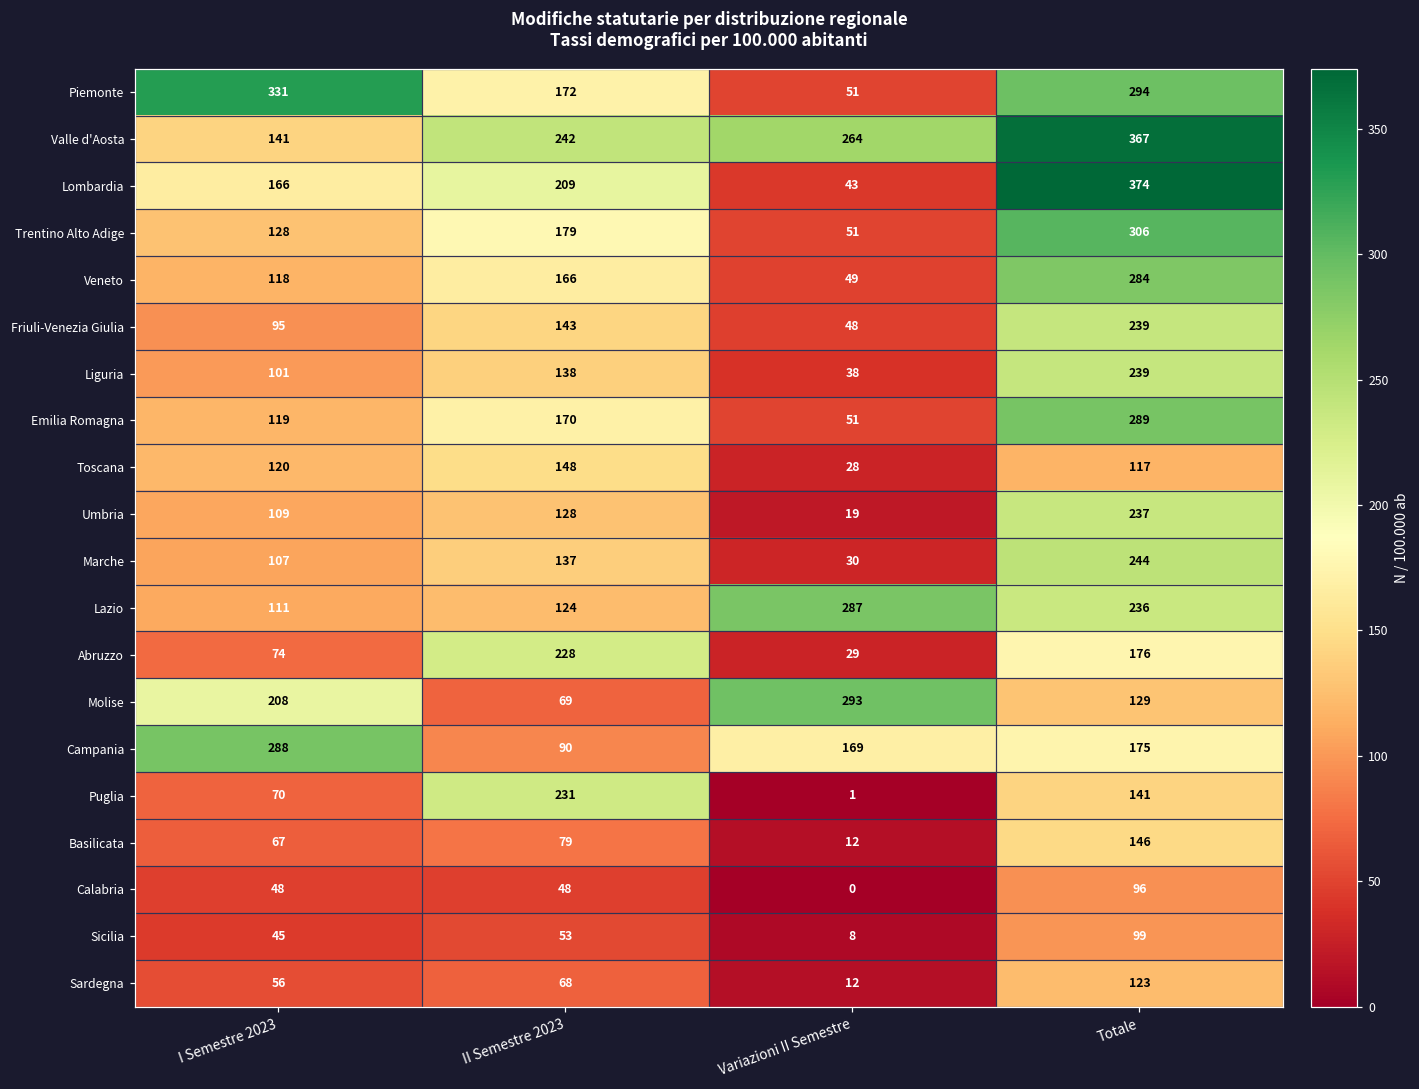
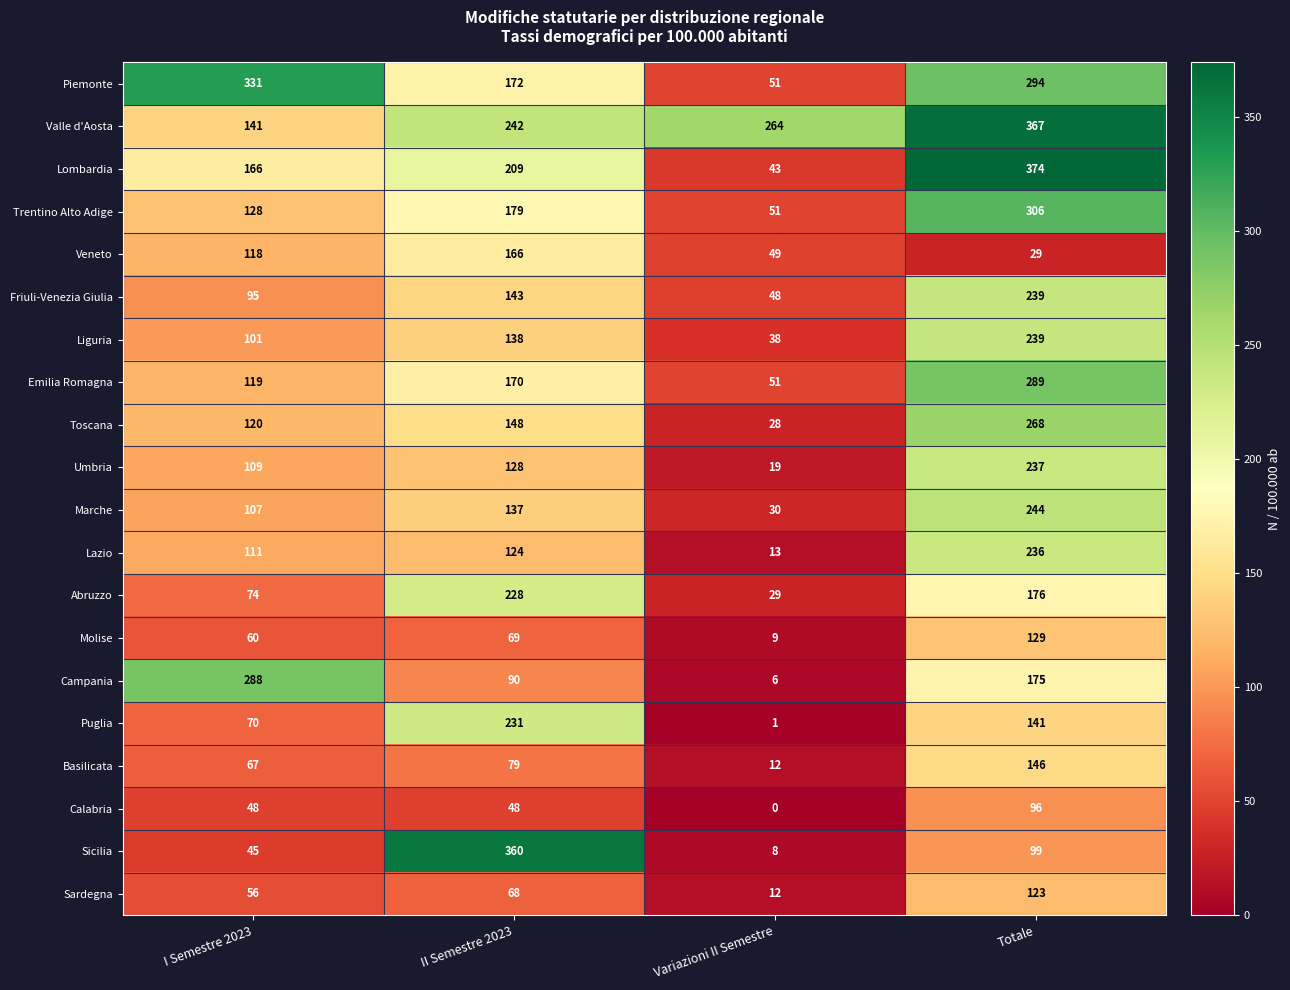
  {
    "Piemonte": {
      "I Semestre 2023": 331,
      "II Semestre 2023": 172,
      "Variazioni II Semestre": 51,
      "Totale": 294
    },
    "Valle d'Aosta": {
      "I Semestre 2023": 141,
      "II Semestre 2023": 242,
      "Variazioni II Semestre": 264,
      "Totale": 367
    },
    "Lombardia": {
      "I Semestre 2023": 166,
      "II Semestre 2023": 209,
      "Variazioni II Semestre": 43,
      "Totale": 374
    },
    "Trentino Alto Adige": {
      "I Semestre 2023": 128,
      "II Semestre 2023": 179,
      "Variazioni II Semestre": 51,
      "Totale": 306
    },
    "Veneto": {
      "I Semestre 2023": 118,
      "II Semestre 2023": 166,
      "Variazioni II Semestre": 49,
-     "Totale": 284
+     "Totale": 29
    },
    "Friuli-Venezia Giulia": {
      "I Semestre 2023": 95,
      "II Semestre 2023": 143,
      "Variazioni II Semestre": 48,
      "Totale": 239
    },
    "Liguria": {
      "I Semestre 2023": 101,
      "II Semestre 2023": 138,
      "Variazioni II Semestre": 38,
      "Totale": 239
    },
    "Emilia Romagna": {
      "I Semestre 2023": 119,
      "II Semestre 2023": 170,
      "Variazioni II Semestre": 51,
      "Totale": 289
    },
    "Toscana": {
      "I Semestre 2023": 120,
      "II Semestre 2023": 148,
      "Variazioni II Semestre": 28,
-     "Totale": 117
+     "Totale": 268
    },
    "Umbria": {
      "I Semestre 2023": 109,
      "II Semestre 2023": 128,
      "Variazioni II Semestre": 19,
      "Totale": 237
    },
    "Marche": {
      "I Semestre 2023": 107,
      "II Semestre 2023": 137,
      "Variazioni II Semestre": 30,
      "Totale": 244
    },
    "Lazio": {
      "I Semestre 2023": 111,
      "II Semestre 2023": 124,
-     "Variazioni II Semestre": 287,
+     "Variazioni II Semestre": 13,
      "Totale": 236
    },
    "Abruzzo": {
      "I Semestre 2023": 74,
      "II Semestre 2023": 228,
      "Variazioni II Semestre": 29,
      "Totale": 176
    },
    "Molise": {
-     "I Semestre 2023": 208,
+     "I Semestre 2023": 60,
      "II Semestre 2023": 69,
-     "Variazioni II Semestre": 293,
+     "Variazioni II Semestre": 9,
      "Totale": 129
    },
    "Campania": {
      "I Semestre 2023": 288,
      "II Semestre 2023": 90,
-     "Variazioni II Semestre": 169,
+     "Variazioni II Semestre": 6,
      "Totale": 175
    },
    "Puglia": {
      "I Semestre 2023": 70,
      "II Semestre 2023": 231,
      "Variazioni II Semestre": 1,
      "Totale": 141
    },
    "Basilicata": {
      "I Semestre 2023": 67,
      "II Semestre 2023": 79,
      "Variazioni II Semestre": 12,
      "Totale": 146
    },
    "Calabria": {
      "I Semestre 2023": 48,
      "II Semestre 2023": 48,
      "Variazioni II Semestre": 0,
      "Totale": 96
    },
    "Sicilia": {
      "I Semestre 2023": 45,
-     "II Semestre 2023": 53,
+     "II Semestre 2023": 360,
      "Variazioni II Semestre": 8,
      "Totale": 99
    },
    "Sardegna": {
      "I Semestre 2023": 56,
      "II Semestre 2023": 68,
      "Variazioni II Semestre": 12,
      "Totale": 123
    }
  }
